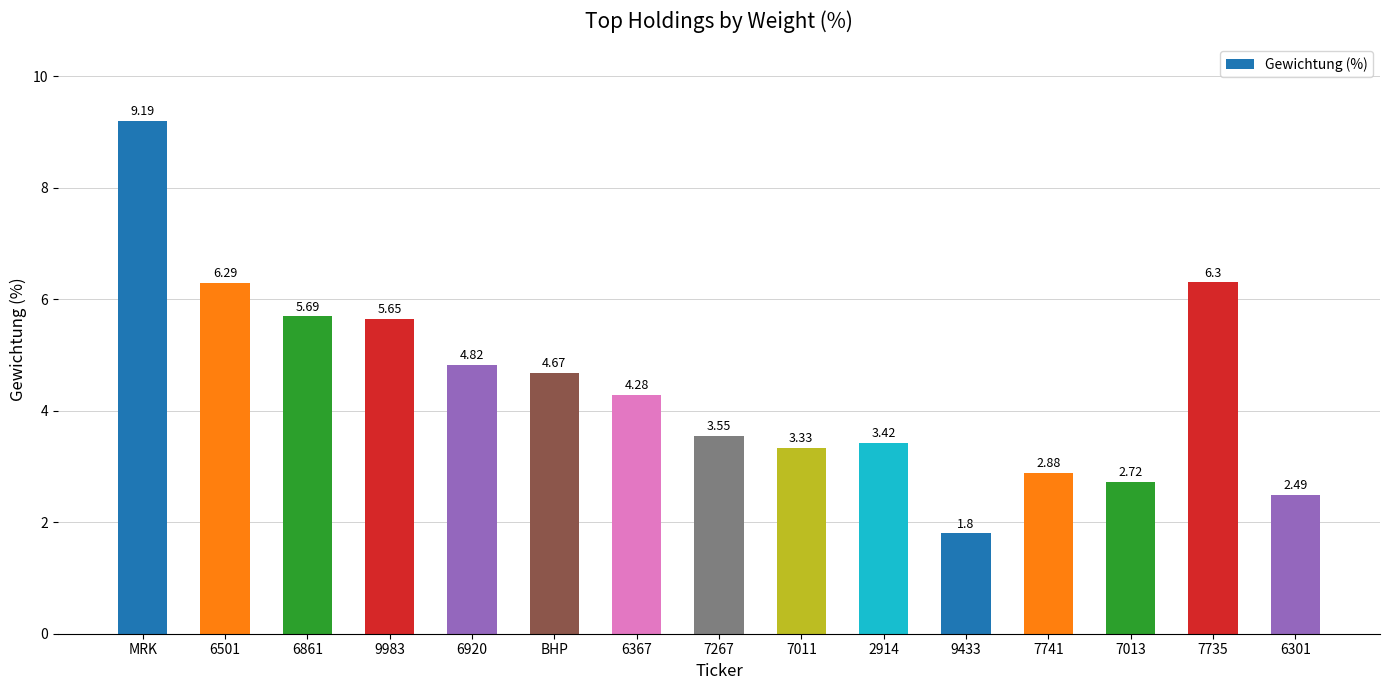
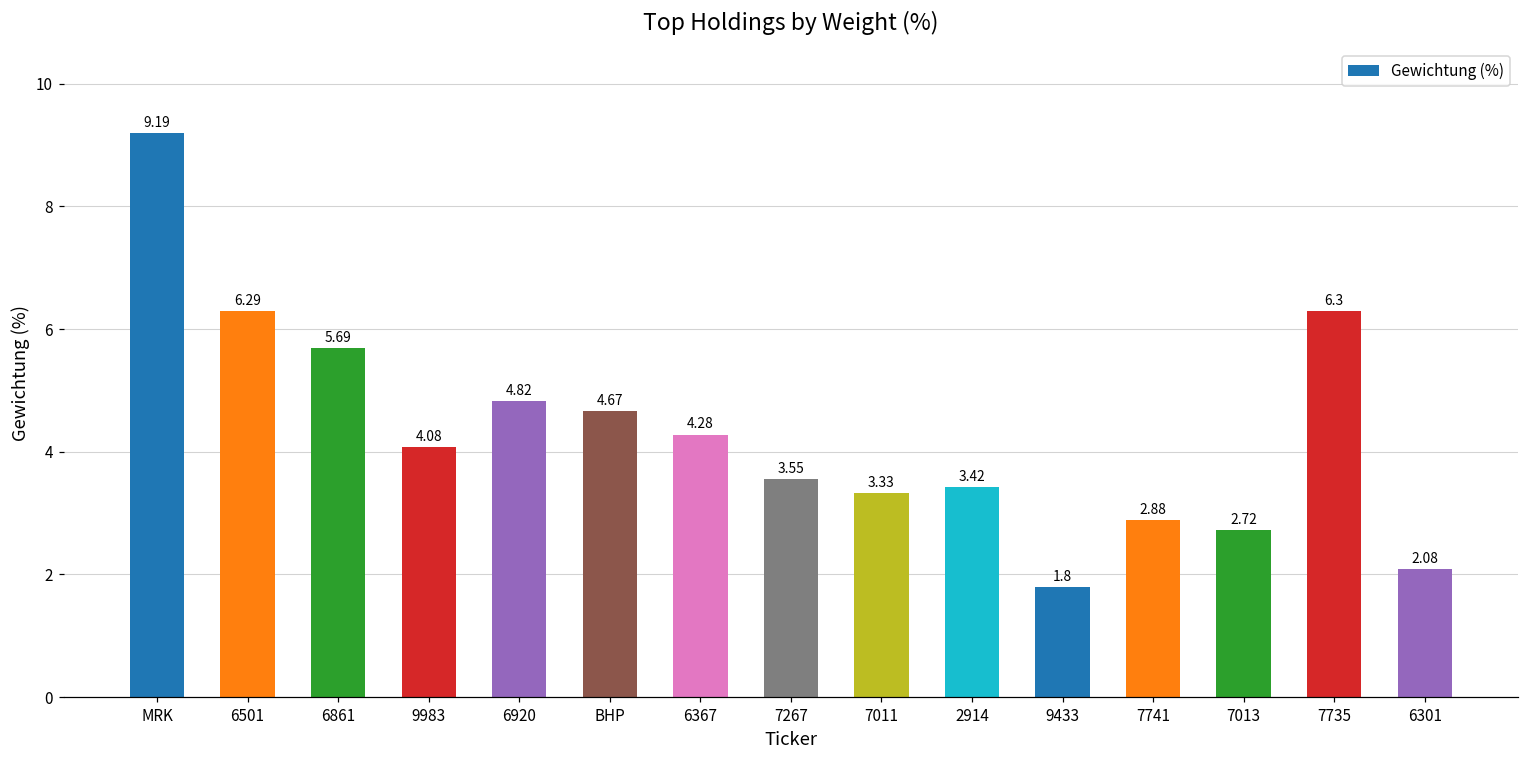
  {
    "MRK": 9.19,
    "6501": 6.29,
    "6861": 5.69,
-   "9983": 5.65,
+   "9983": 4.08,
    "6920": 4.82,
    "BHP": 4.67,
    "6367": 4.28,
    "7267": 3.55,
    "7011": 3.33,
    "2914": 3.42,
    "9433": 1.8,
    "7741": 2.88,
    "7013": 2.72,
    "7735": 6.3,
-   "6301": 2.49
+   "6301": 2.08
  }
